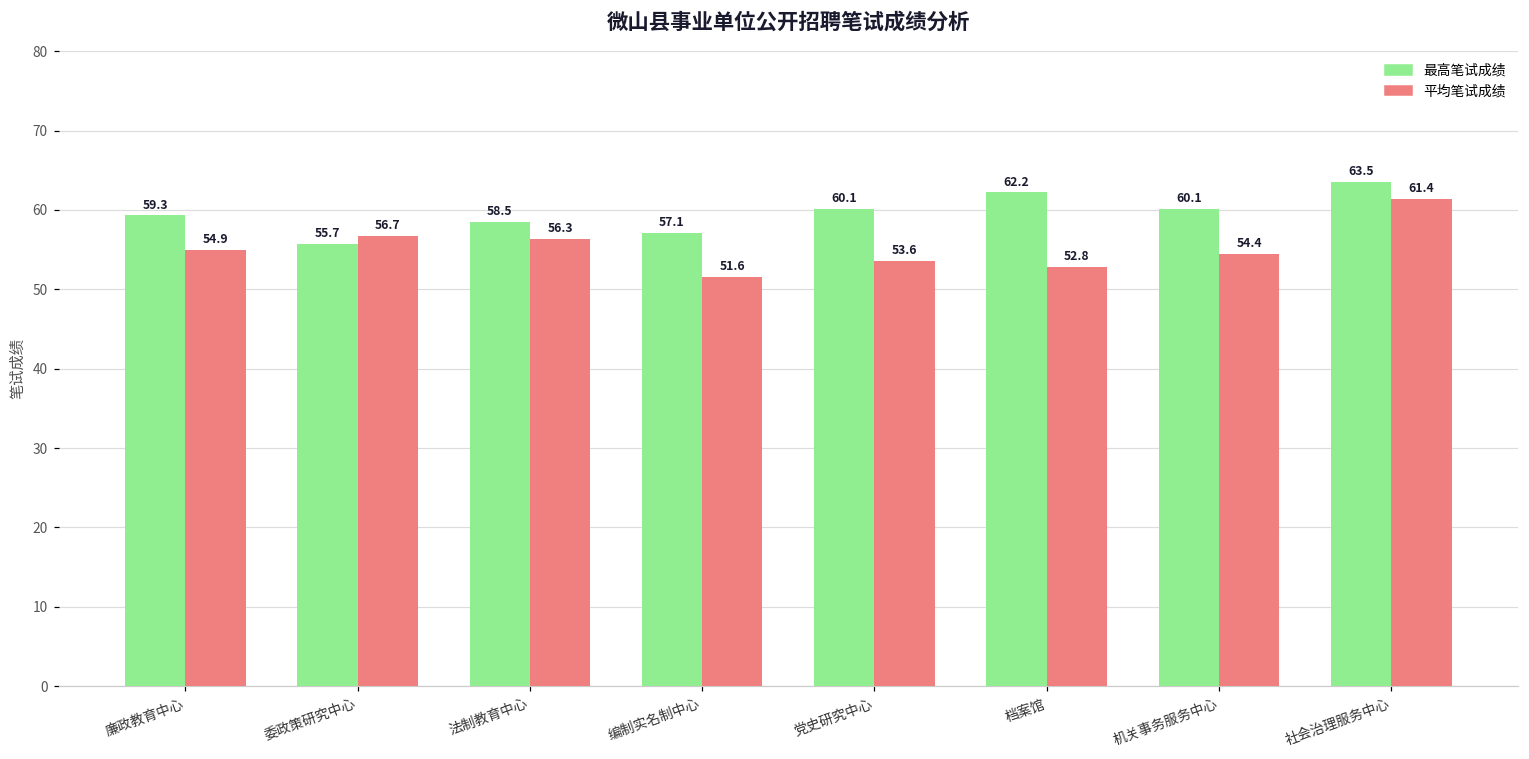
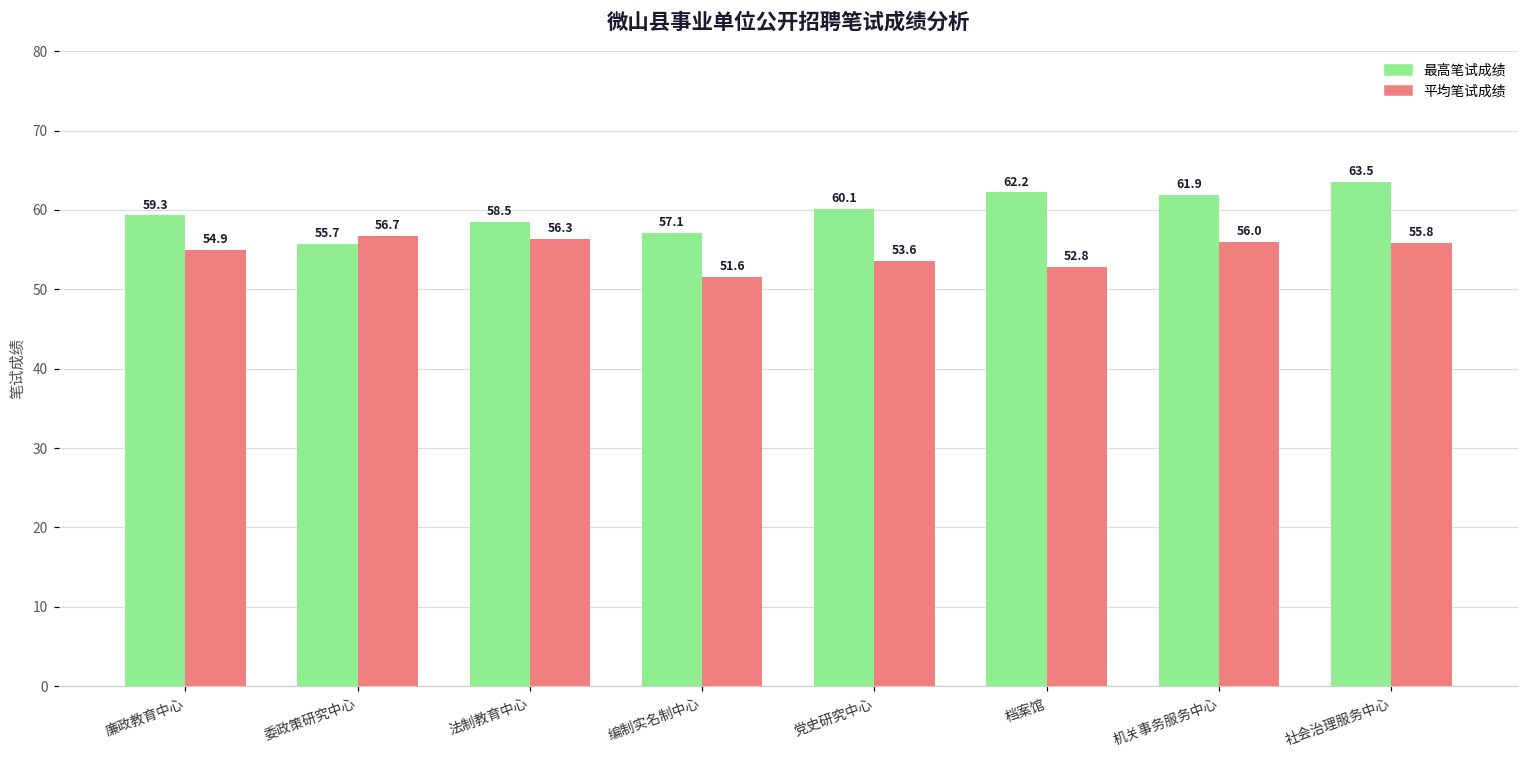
  {
    "最高笔试成绩": {
      "廉政教育中心": 59.3,
      "委政策研究中心": 55.7,
      "法制教育中心": 58.5,
      "编制实名制中心": 57.1,
      "党史研究中心": 60.1,
      "档案馆": 62.2,
-     "机关事务服务中心": 60.1,
+     "机关事务服务中心": 61.9,
      "社会治理服务中心": 63.5
    },
    "平均笔试成绩": {
      "廉政教育中心": 54.9,
      "委政策研究中心": 56.7,
      "法制教育中心": 56.3,
      "编制实名制中心": 51.6,
      "党史研究中心": 53.6,
      "档案馆": 52.8,
-     "机关事务服务中心": 54.4,
-     "社会治理服务中心": 61.4
+     "机关事务服务中心": 56.0,
+     "社会治理服务中心": 55.8
    }
  }
